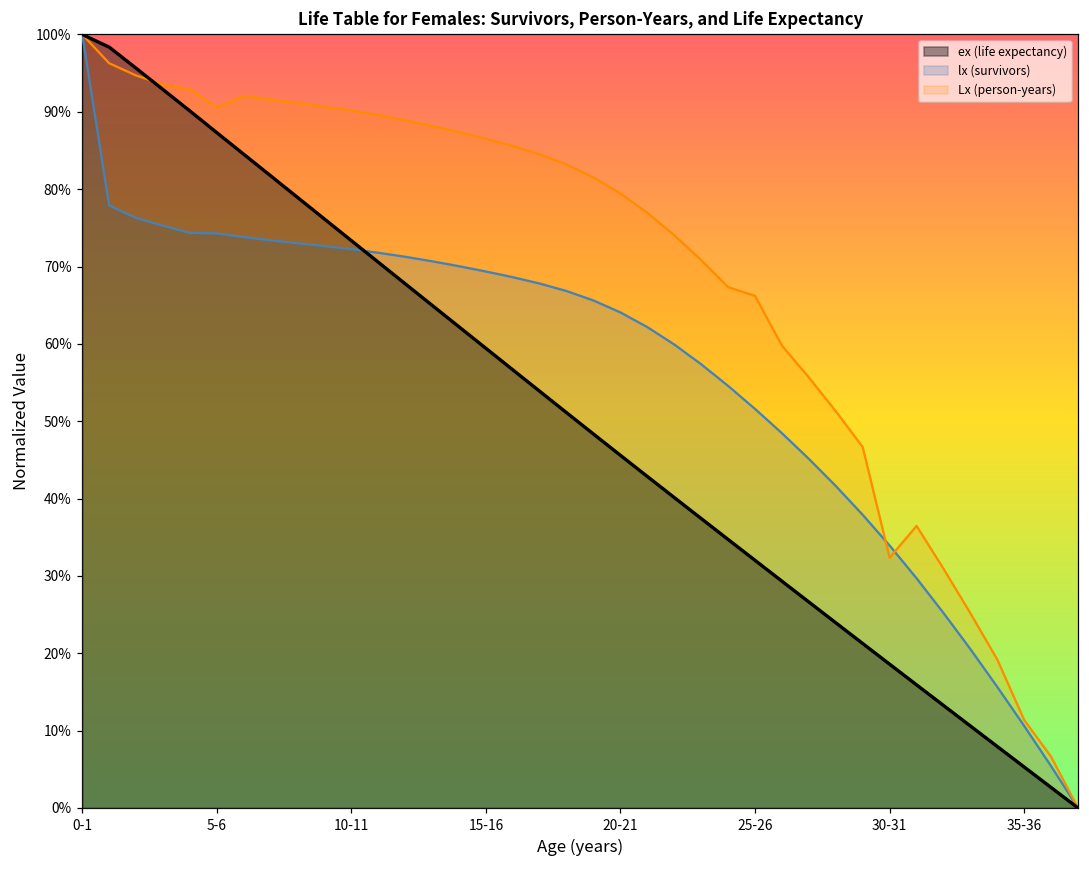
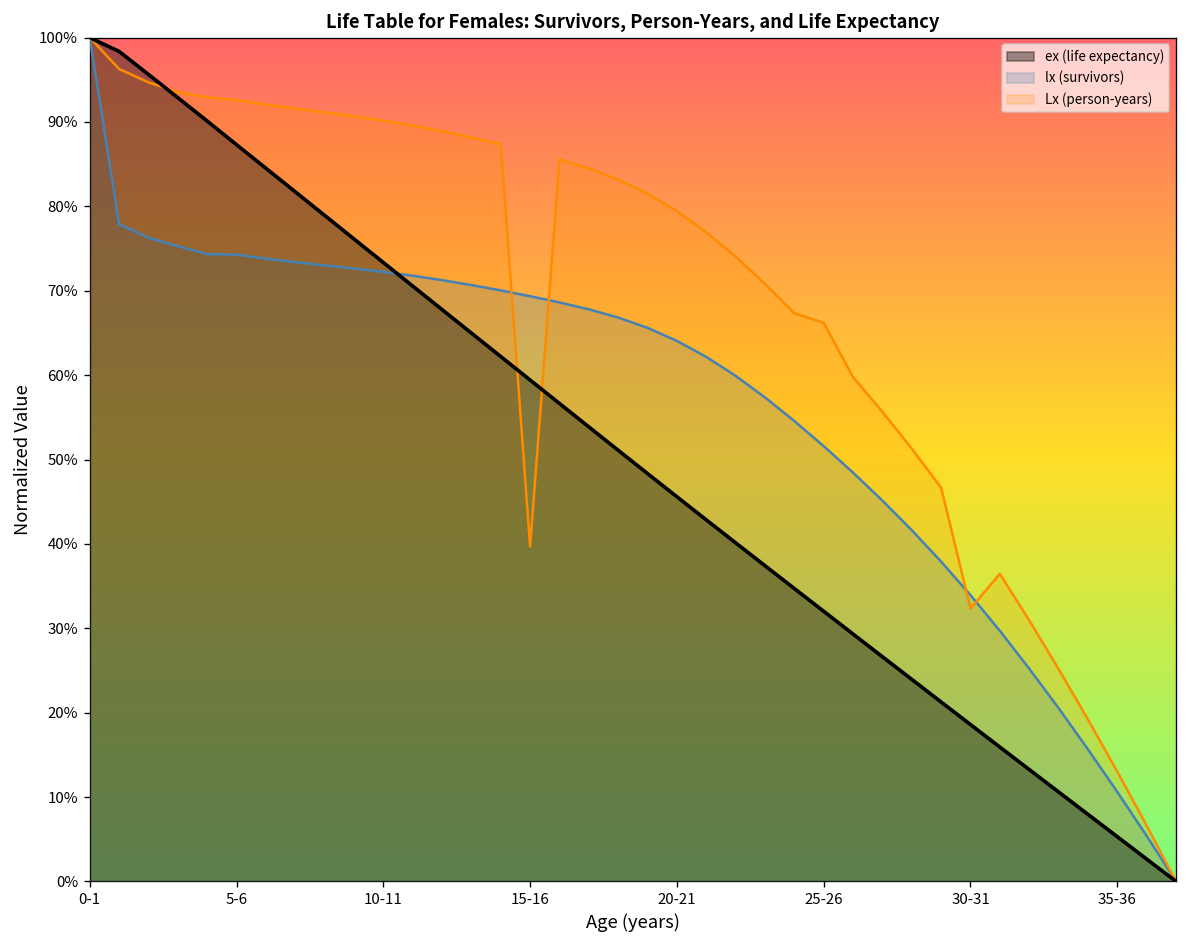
  {
    "Lx (person-years)": {
-     "5-6": "91%",
+     "5-6": "93%",
      "10-11": "90%",
-     "15-16": "87%",
+     "15-16": "40%",
      "20-21": "79%",
      "25-26": "66%",
      "30-31": "32%",
-     "35-36": "11%"
+     "35-36": "13%"
    }
  }
